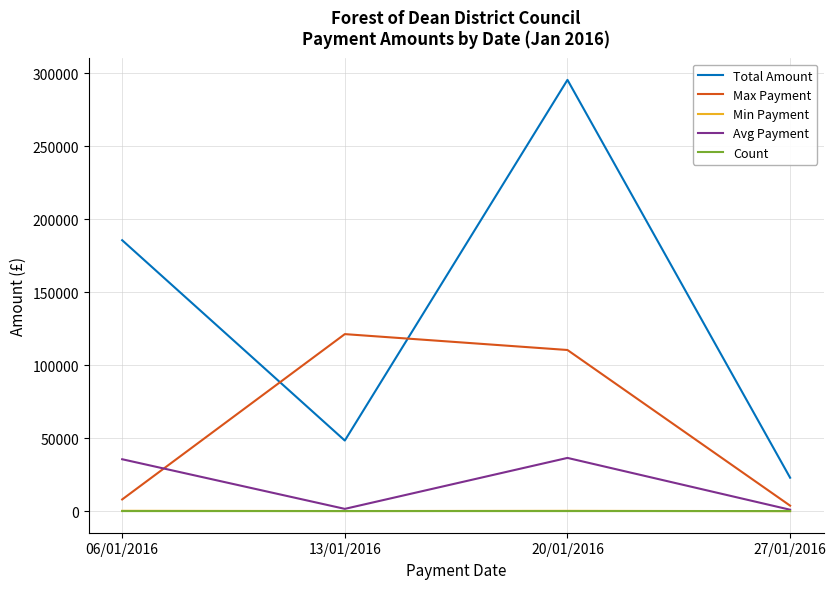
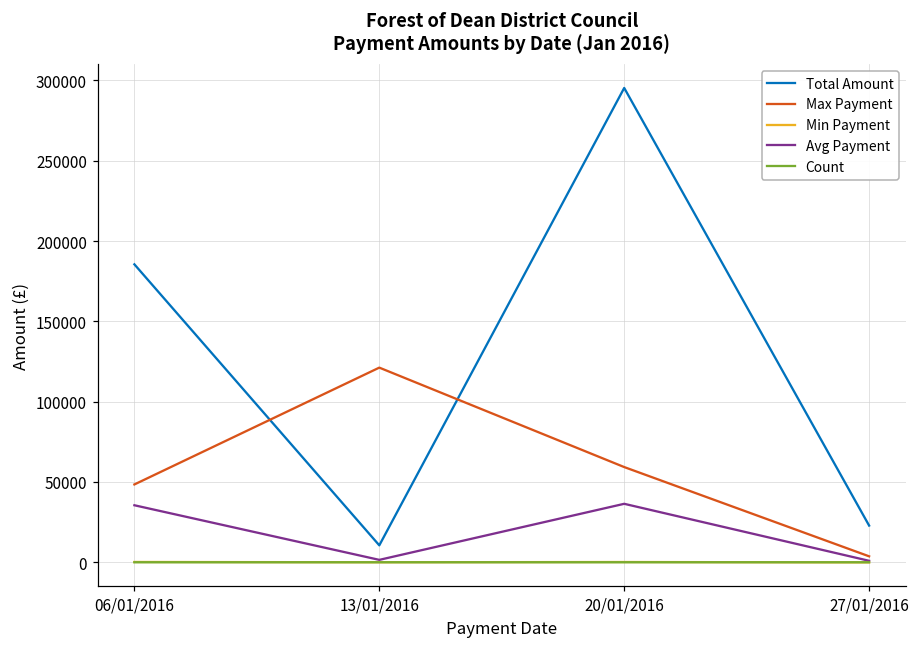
  {
    "Total Amount": {
      "06/01/2016": 186000,
-     "13/01/2016": 48000,
+     "13/01/2016": 11000,
      "20/01/2016": 295000,
      "27/01/2016": 23000
    },
    "Max Payment": {
-     "06/01/2016": 8000,
+     "06/01/2016": 48000,
      "13/01/2016": 121000,
-     "20/01/2016": 110000,
+     "20/01/2016": 59000,
      "27/01/2016": 4000
    },
    "Count": {
      "06/01/2016": 0,
      "20/01/2016": 0
    },
    "Avg Payment": {
      "06/01/2016": 36000,
      "20/01/2016": 36000
    }
  }
